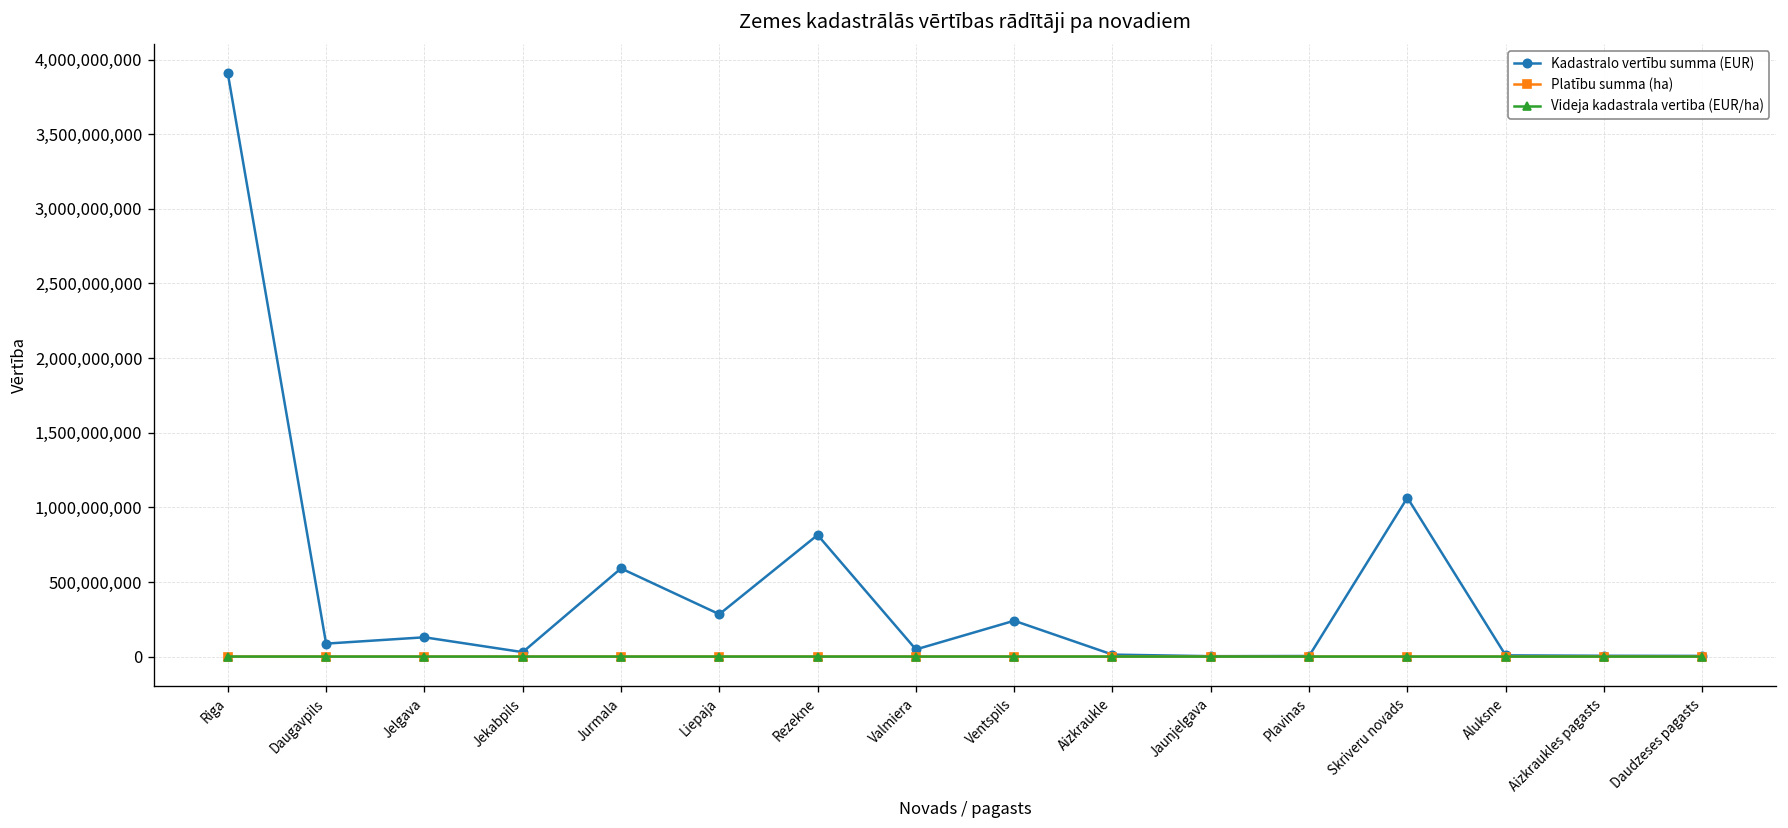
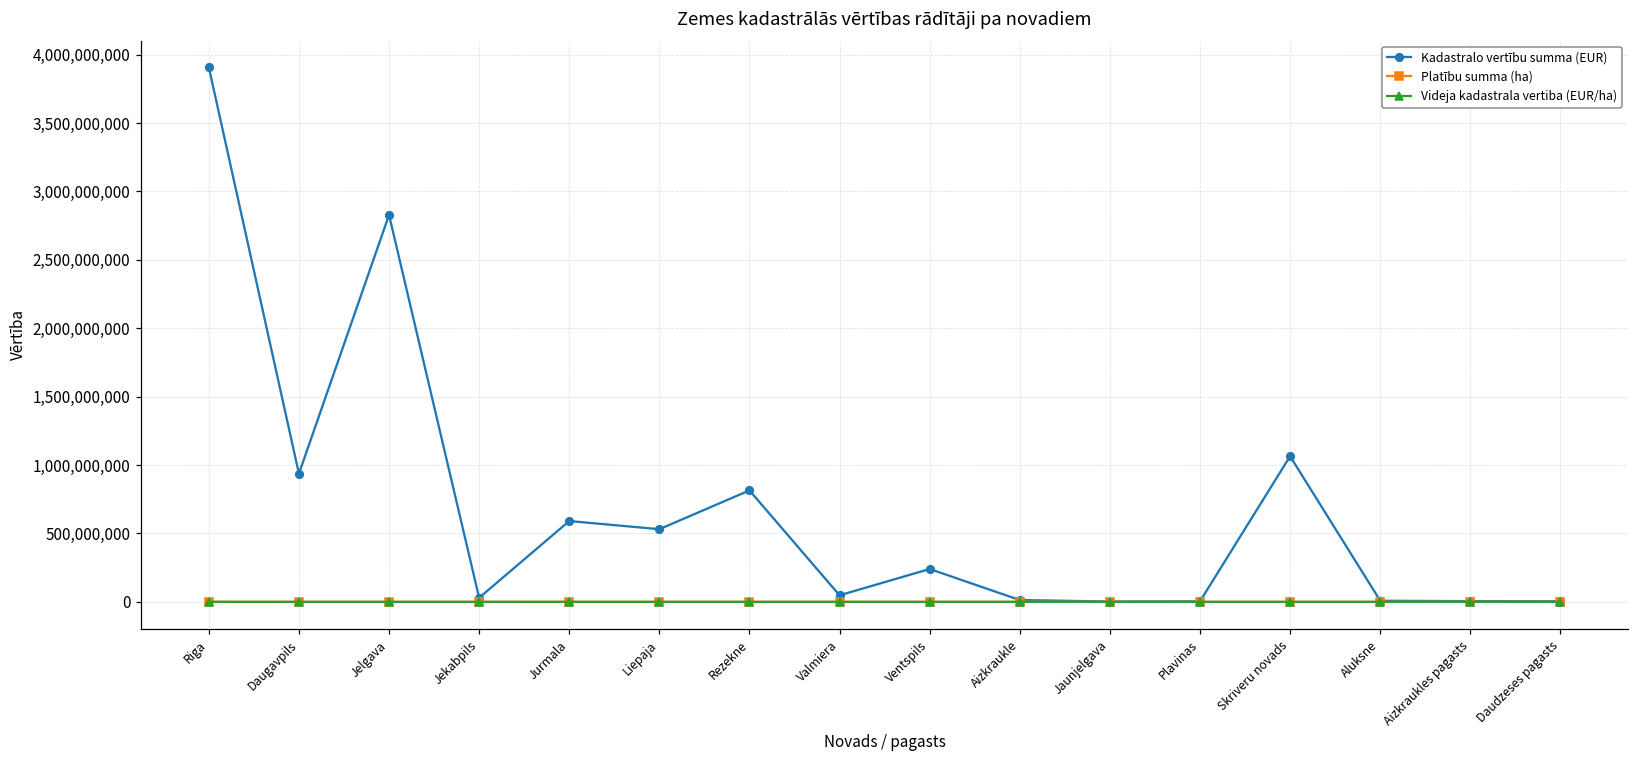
  {
    "Kadastralo vertību summa (EUR)": {
      "Riga": "3,910,000,000",
-     "Daugavpils": "90,000,000",
-     "Jelgava": "130,000,000",
+     "Daugavpils": "940,000,000",
+     "Jelgava": "2,830,000,000",
      "Jekabpils": "30,000,000",
      "Jurmala": "590,000,000",
-     "Liepaja": "280,000,000",
+     "Liepaja": "530,000,000",
      "Rezekne": "810,000,000",
      "Valmiera": "50,000,000",
      "Ventspils": "240,000,000",
      "Skriveru novads": "1,060,000,000"
    },
    "Videja kadastrala vertiba (EUR/ha)": {
      "Riga": "0",
      "Daugavpils": "0",
      "Jelgava": "0",
      "Jekabpils": "0",
      "Jurmala": "0",
      "Liepaja": "0",
      "Rezekne": "0",
      "Valmiera": "0",
      "Ventspils": "0",
      "Skriveru novads": "0"
    }
  }
